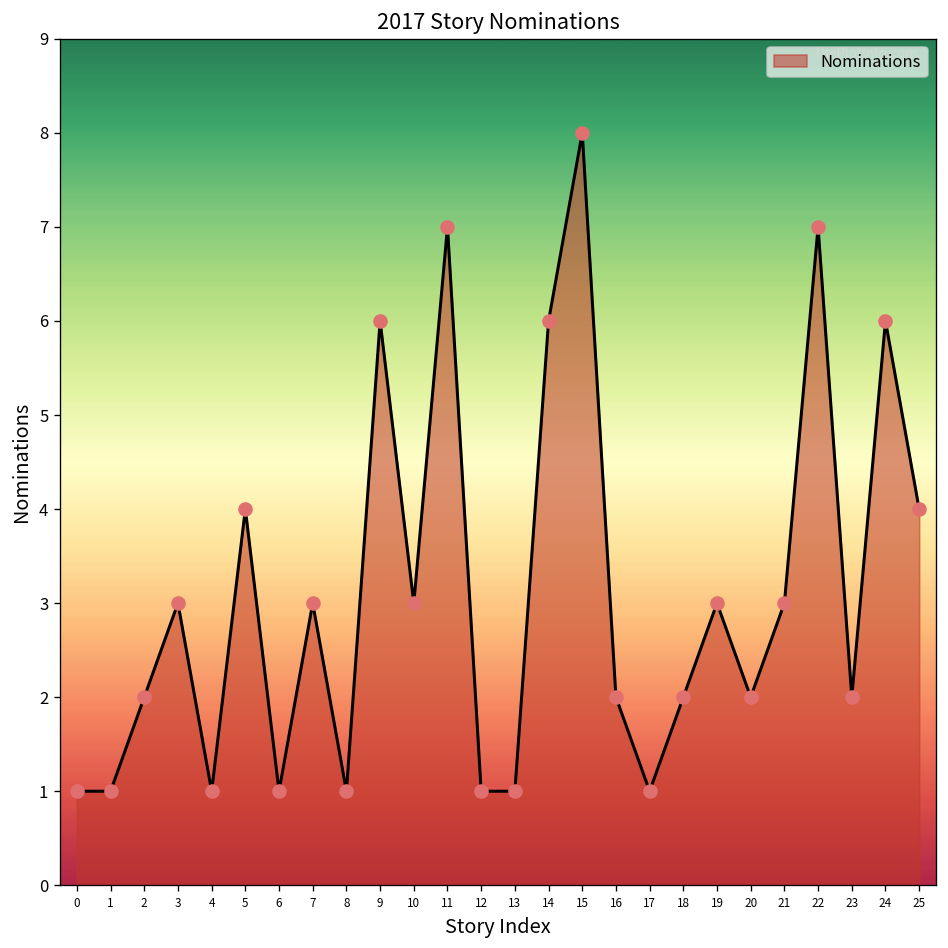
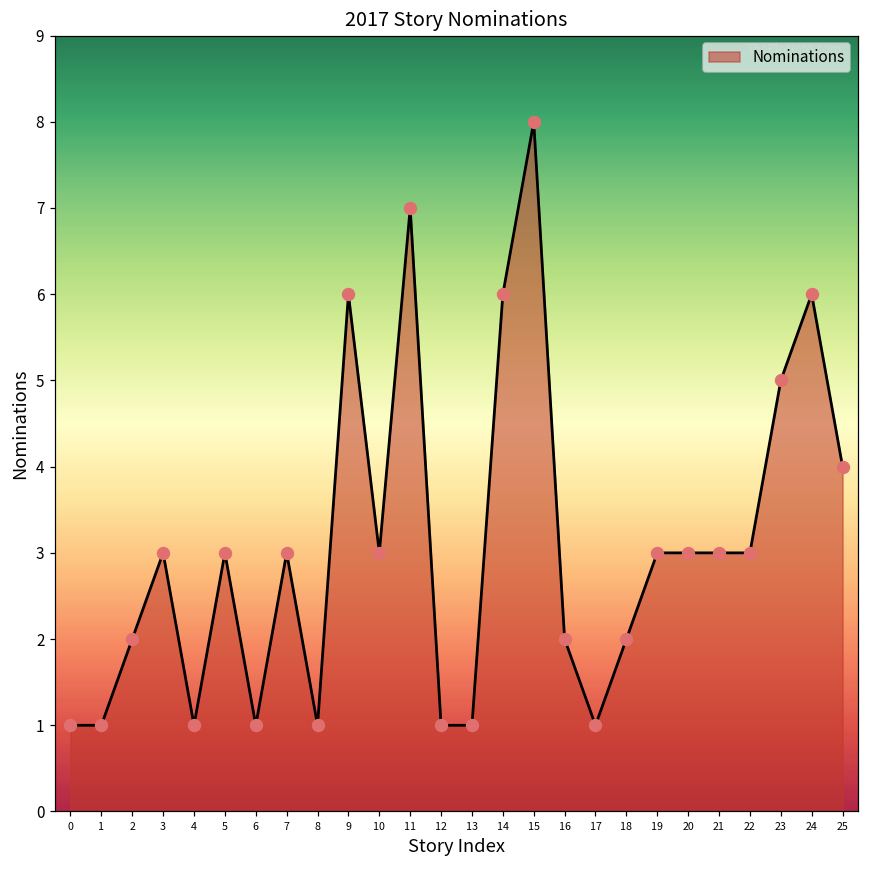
  {
    "0": 1,
    "1": 1,
    "2": 2,
    "3": 3,
    "4": 1,
-   "5": 4,
+   "5": 3,
    "6": 1,
    "7": 3,
    "8": 1,
    "9": 6,
    "10": 3,
    "11": 7,
    "12": 1,
    "13": 1,
    "14": 6,
    "15": 8,
    "16": 2,
    "17": 1,
    "18": 2,
    "19": 3,
-   "20": 2,
+   "20": 3,
    "21": 3,
-   "22": 7,
-   "23": 2,
+   "22": 3,
+   "23": 5,
    "24": 6,
    "25": 4
  }
